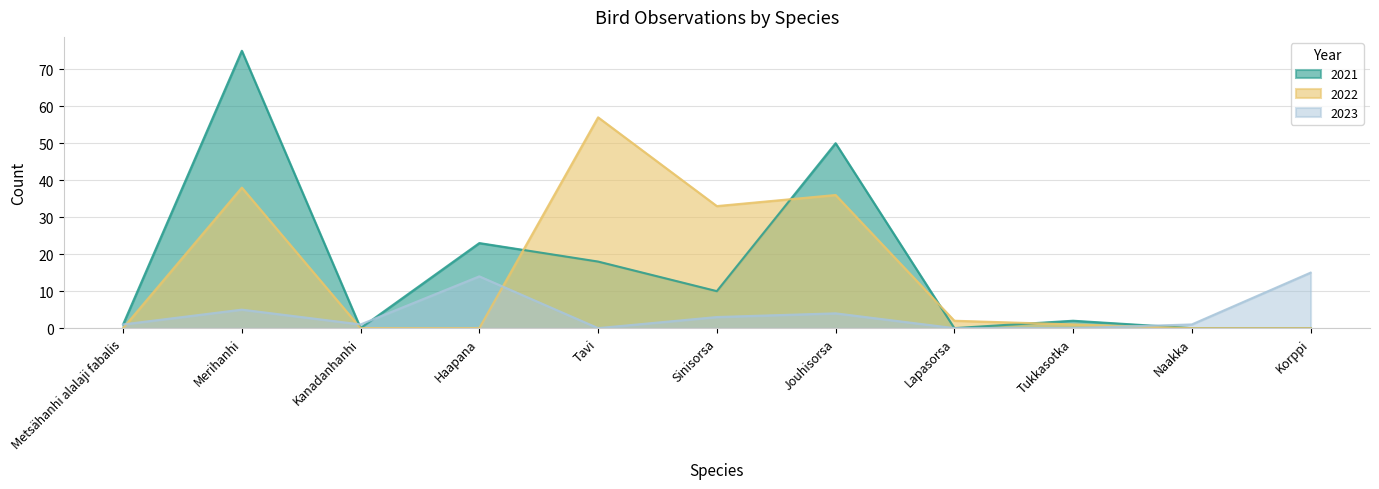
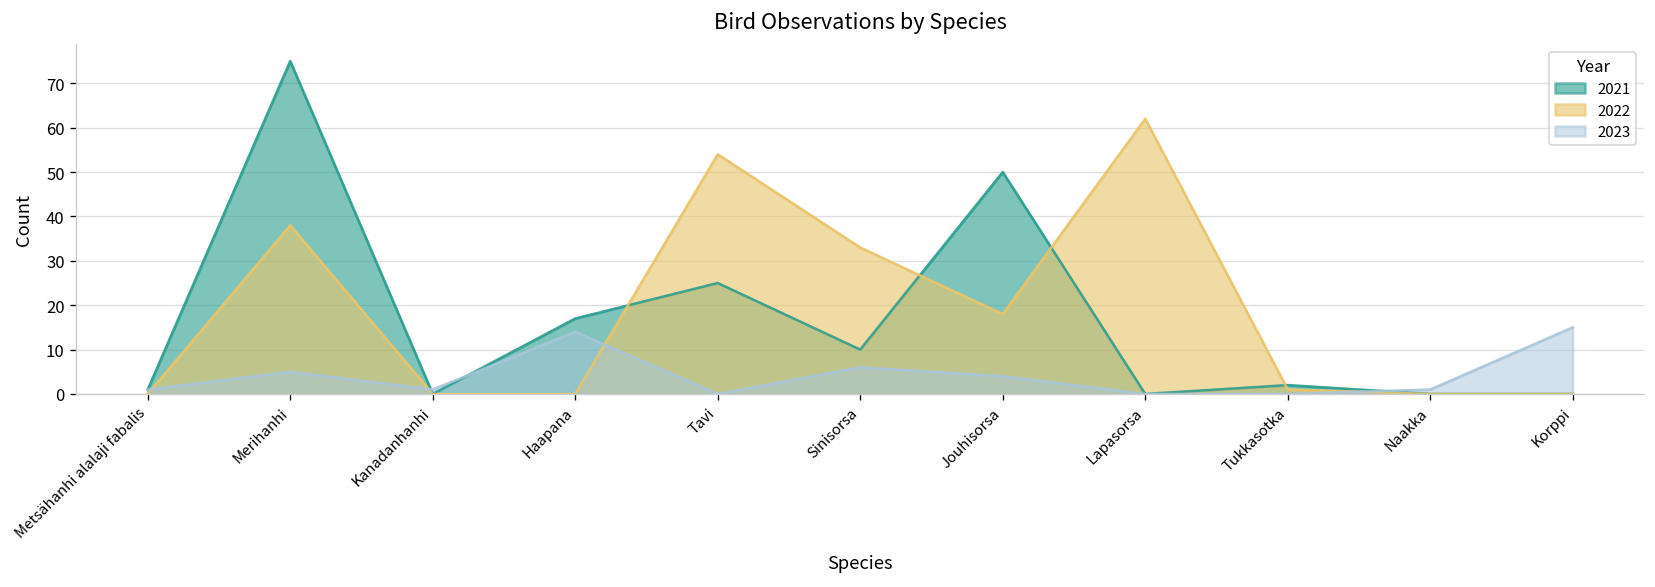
  {
    "2021": {
      "Merihanhi": 75,
-     "Haapana": 23,
-     "Tavi": 18,
+     "Haapana": 17,
+     "Tavi": 25,
      "Sinisorsa": 10,
      "Jouhisorsa": 50,
      "Tukkasotka": 2
    },
    "2022": {
      "Metsähanhi alalaji fabalis": 0,
      "Merihanhi": 38,
      "Haapana": 0,
-     "Tavi": 57,
+     "Tavi": 54,
      "Sinisorsa": 33,
-     "Jouhisorsa": 36,
-     "Lapasorsa": 2,
+     "Jouhisorsa": 18,
+     "Lapasorsa": 62,
      "Tukkasotka": 1
    },
    "2023": {
      "Merihanhi": 5,
      "Kanadanhanhi": 1,
      "Haapana": 14,
      "Tavi": 0,
-     "Sinisorsa": 3,
+     "Sinisorsa": 6,
      "Jouhisorsa": 4,
      "Tukkasotka": 0,
      "Naakka": 1,
      "Korppi": 15
    }
  }
